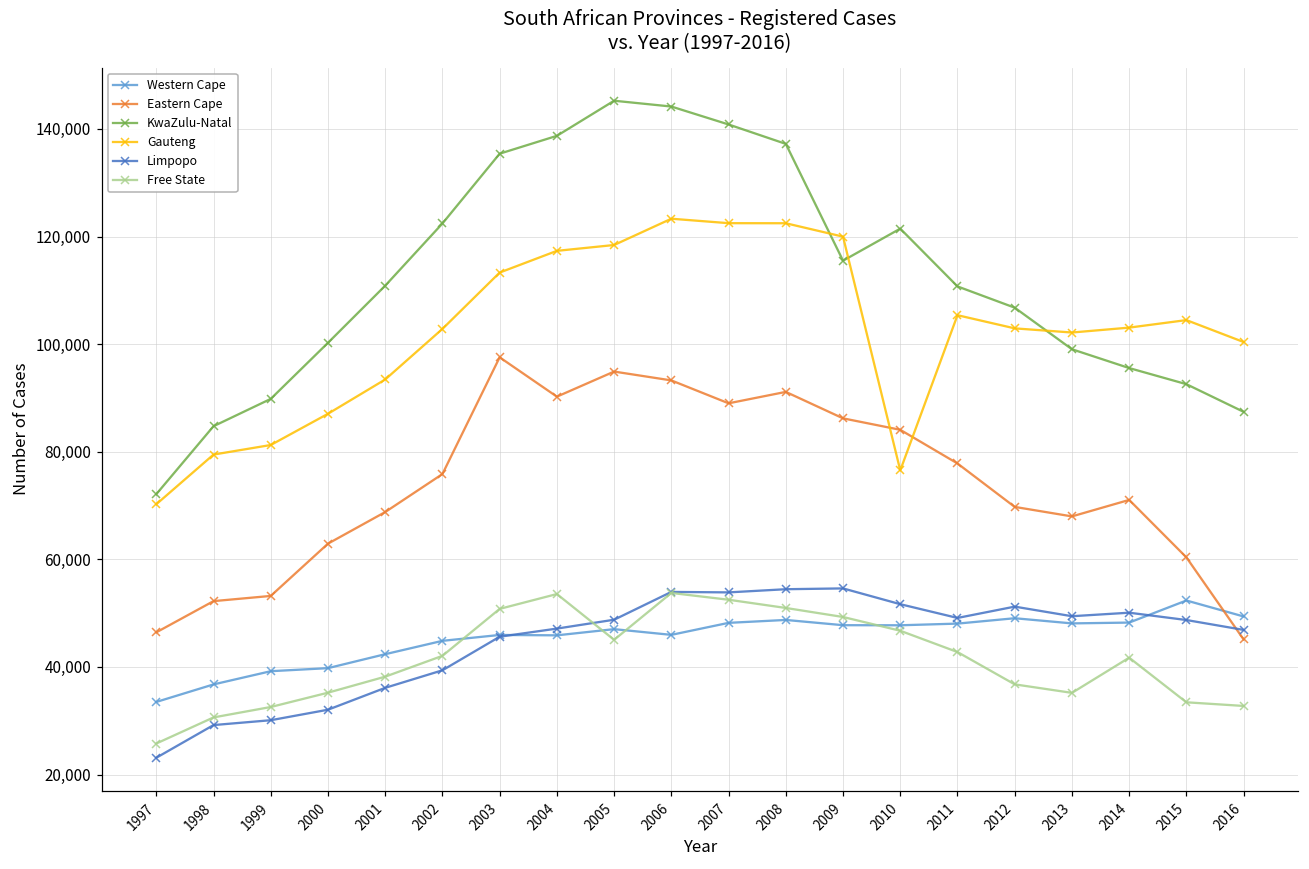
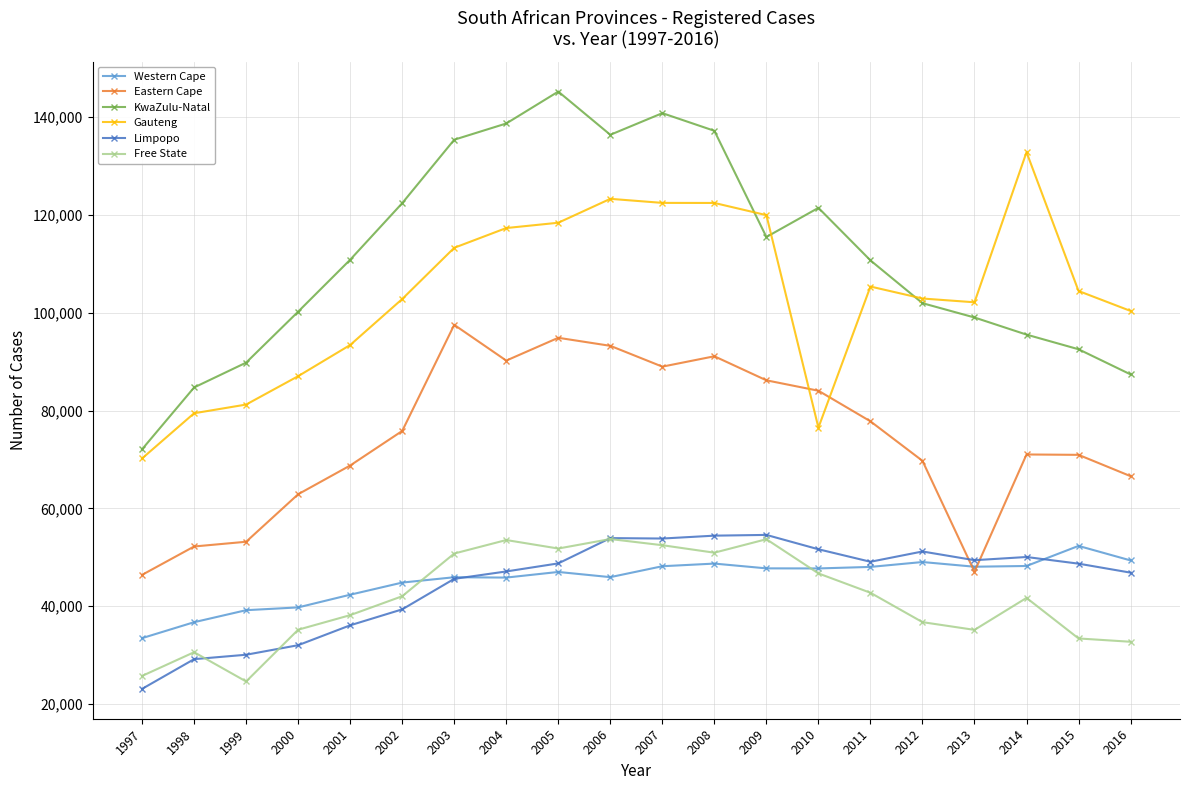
  {
    "Eastern Cape": {
      "1997": "46,000",
      "1998": "52,000",
      "1999": "53,000",
      "2000": "63,000",
      "2001": "69,000",
      "2002": "76,000",
      "2003": "98,000",
      "2004": "90,000",
      "2005": "95,000",
      "2006": "93,000",
      "2007": "89,000",
      "2008": "91,000",
      "2009": "86,000",
      "2010": "84,000",
      "2011": "78,000",
      "2012": "70,000",
-     "2013": "68,000",
+     "2013": "47,000",
      "2014": "71,000",
-     "2015": "60,000",
-     "2016": "45,000"
+     "2015": "71,000",
+     "2016": "67,000"
    },
    "KwaZulu-Natal": {
      "1997": "72,000",
      "1998": "85,000",
      "1999": "90,000",
      "2000": "100,000",
      "2001": "111,000",
      "2002": "122,000",
      "2003": "135,000",
      "2004": "139,000",
      "2005": "145,000",
-     "2006": "144,000",
+     "2006": "136,000",
      "2007": "141,000",
      "2008": "137,000",
      "2009": "116,000",
      "2010": "121,000",
      "2011": "111,000",
-     "2012": "107,000",
+     "2012": "102,000",
      "2013": "99,000",
      "2014": "96,000",
      "2015": "93,000",
      "2016": "87,000"
    },
    "Gauteng": {
      "1997": "70,000",
      "1998": "79,000",
      "1999": "81,000",
      "2000": "87,000",
      "2001": "93,000",
      "2002": "103,000",
      "2003": "113,000",
      "2004": "117,000",
      "2005": "118,000",
      "2006": "123,000",
      "2007": "122,000",
      "2008": "122,000",
      "2009": "120,000",
      "2010": "77,000",
      "2011": "105,000",
      "2012": "103,000",
      "2013": "102,000",
-     "2014": "103,000",
+     "2014": "133,000",
      "2015": "104,000",
      "2016": "100,000"
    },
    "Free State": {
      "1997": "26,000",
      "1998": "31,000",
-     "1999": "33,000",
+     "1999": "25,000",
      "2000": "35,000",
      "2001": "38,000",
      "2002": "42,000",
      "2003": "51,000",
      "2004": "54,000",
-     "2005": "45,000",
+     "2005": "52,000",
      "2007": "52,000",
      "2008": "51,000",
-     "2009": "49,000",
+     "2009": "54,000",
      "2010": "47,000",
      "2011": "43,000",
      "2012": "37,000",
      "2013": "35,000",
      "2014": "42,000",
      "2015": "33,000",
      "2016": "33,000"
    }
  }
